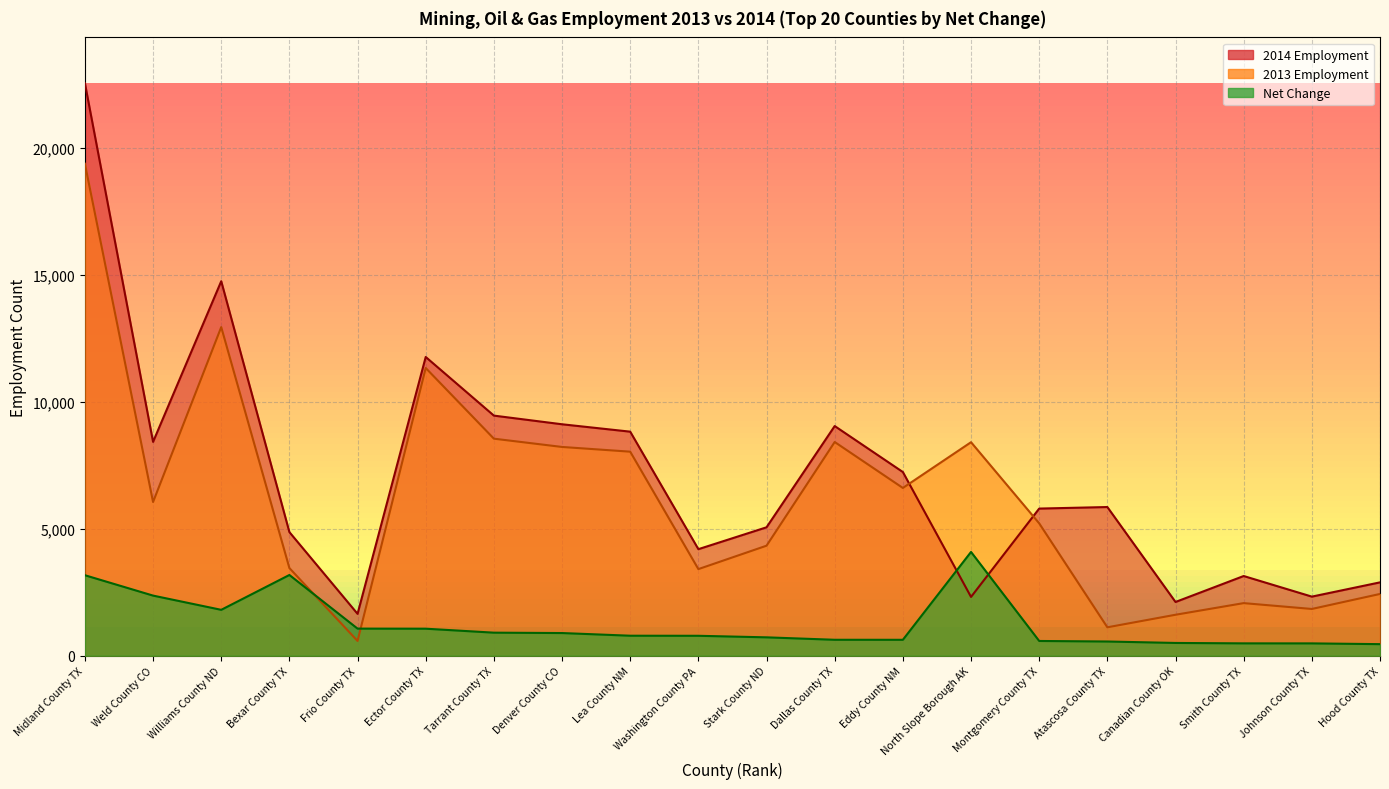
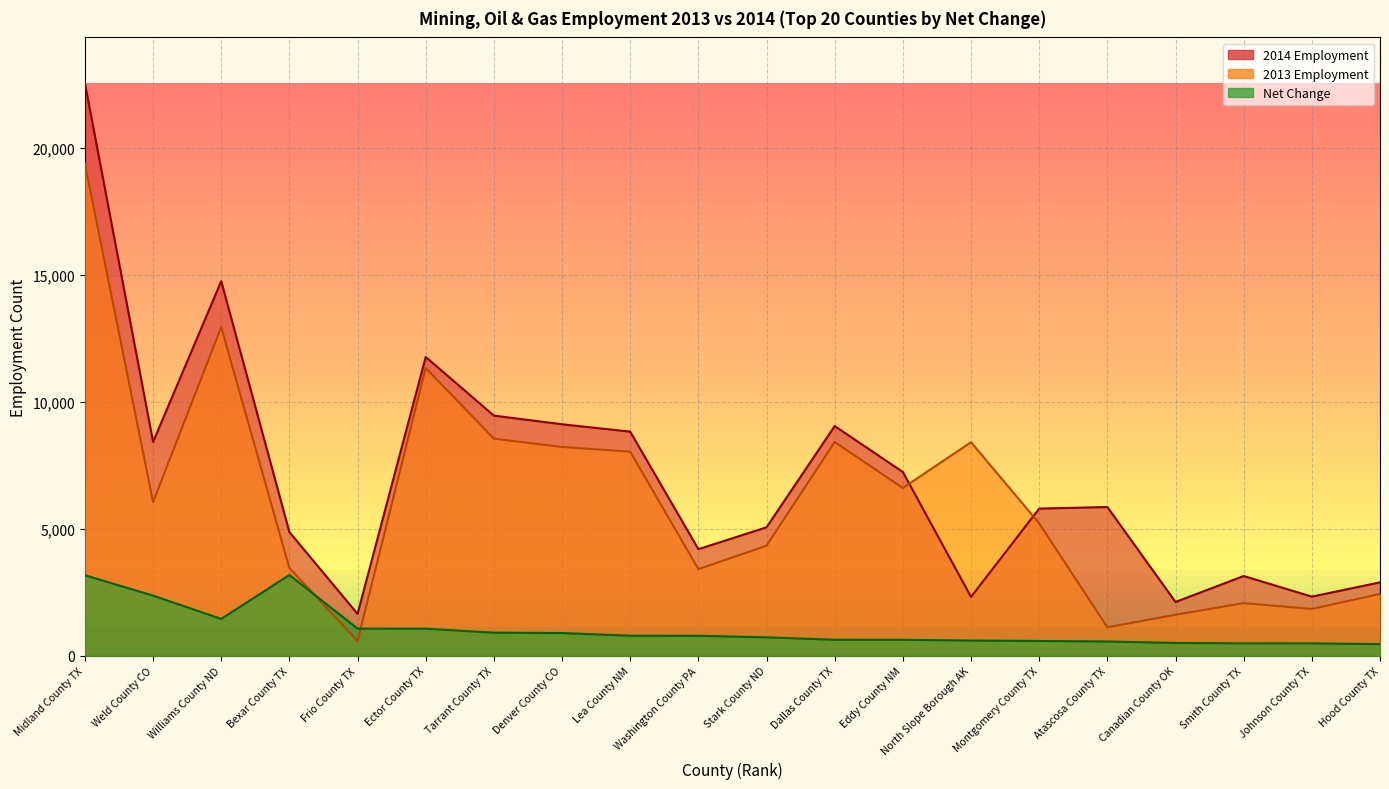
  {
    "2014 Employment": {
      "Midland County TX": "22,500",
      "Weld County CO": "8,400",
      "Williams County ND": "14,700",
      "Bexar County TX": "4,900",
      "Frio County TX": "1,600",
      "Ector County TX": "11,800",
      "Tarrant County TX": "9,500",
      "Denver County CO": "9,100",
      "Lea County NM": "8,800",
      "Washington County PA": "4,200",
      "Stark County ND": "5,100",
      "Dallas County TX": "9,000",
      "Eddy County NM": "7,200",
      "North Slope Borough AK": "2,300",
      "Montgomery County TX": "5,800",
      "Atascosa County TX": "5,900",
      "Canadian County OK": "2,100",
      "Smith County TX": "3,100",
      "Johnson County TX": "2,300",
      "Hood County TX": "2,900"
    },
    "2013 Employment": {
      "Midland County TX": "19,400",
      "Weld County CO": "6,100",
      "Williams County ND": "12,900",
      "Bexar County TX": "3,500",
      "Frio County TX": "600",
      "Ector County TX": "11,300",
      "Tarrant County TX": "8,500",
      "Denver County CO": "8,200",
      "Lea County NM": "8,000",
      "Washington County PA": "3,400",
      "Stark County ND": "4,300",
      "Dallas County TX": "8,400",
      "Eddy County NM": "6,600",
      "North Slope Borough AK": "8,400",
      "Montgomery County TX": "5,200",
      "Atascosa County TX": "1,100",
      "Canadian County OK": "1,600",
      "Smith County TX": "2,100",
      "Johnson County TX": "1,800",
      "Hood County TX": "2,400"
    },
    "Net Change": {
      "Midland County TX": "3,200",
      "Weld County CO": "2,400",
-     "Williams County ND": "1,800",
+     "Williams County ND": "1,400",
      "Bexar County TX": "3,200",
      "Frio County TX": "1,100",
      "Ector County TX": "1,100",
      "Tarrant County TX": "900",
      "Denver County CO": "900",
      "Lea County NM": "800",
      "Washington County PA": "800",
      "Stark County ND": "700",
      "Dallas County TX": "600",
      "Eddy County NM": "600",
-     "North Slope Borough AK": "4,100",
+     "North Slope Borough AK": "600",
      "Montgomery County TX": "600",
      "Atascosa County TX": "600",
      "Canadian County OK": "500",
      "Smith County TX": "500",
      "Johnson County TX": "500",
      "Hood County TX": "500"
    }
  }
